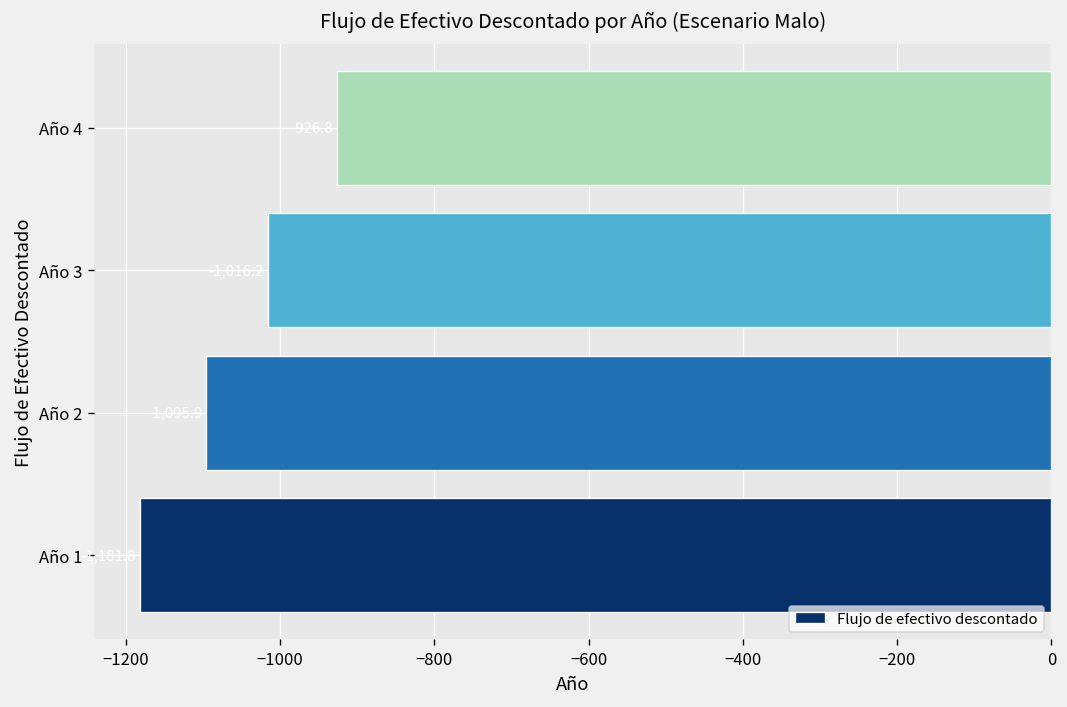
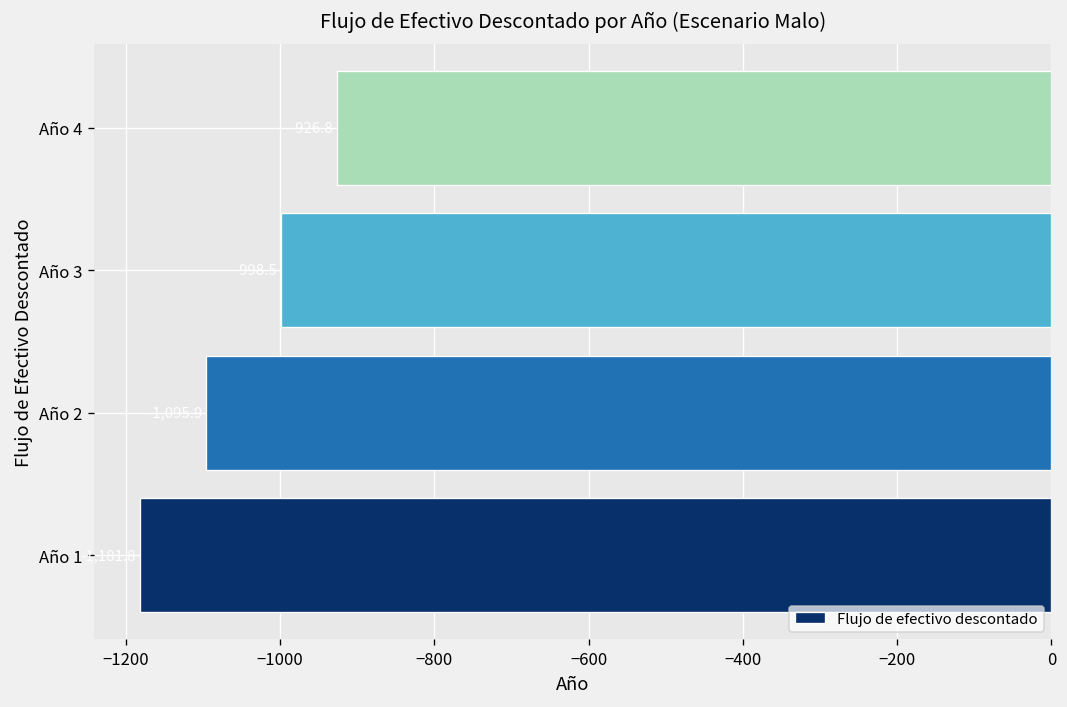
  {
    "Año 4": -930,
-   "Año 3": -1020,
+   "Año 3": -1000,
    "Año 2": -1100,
    "Año 1": -1180
  }
